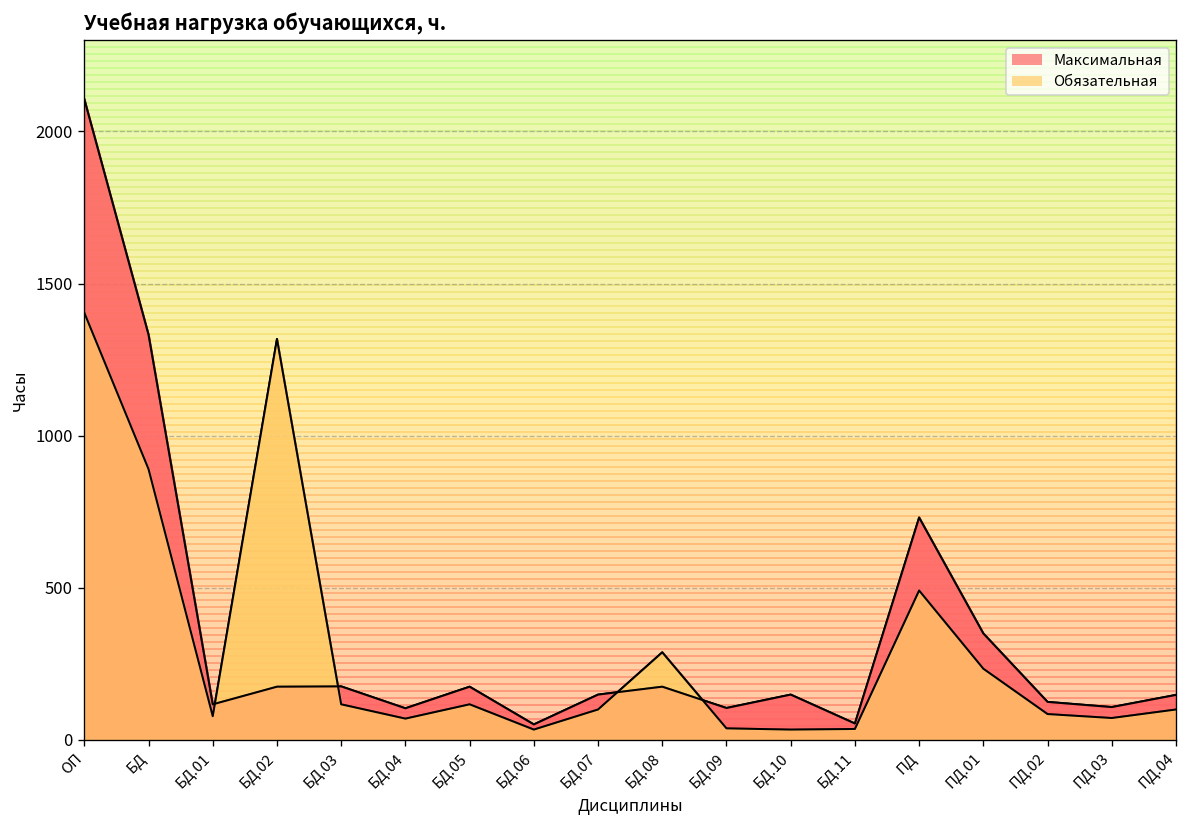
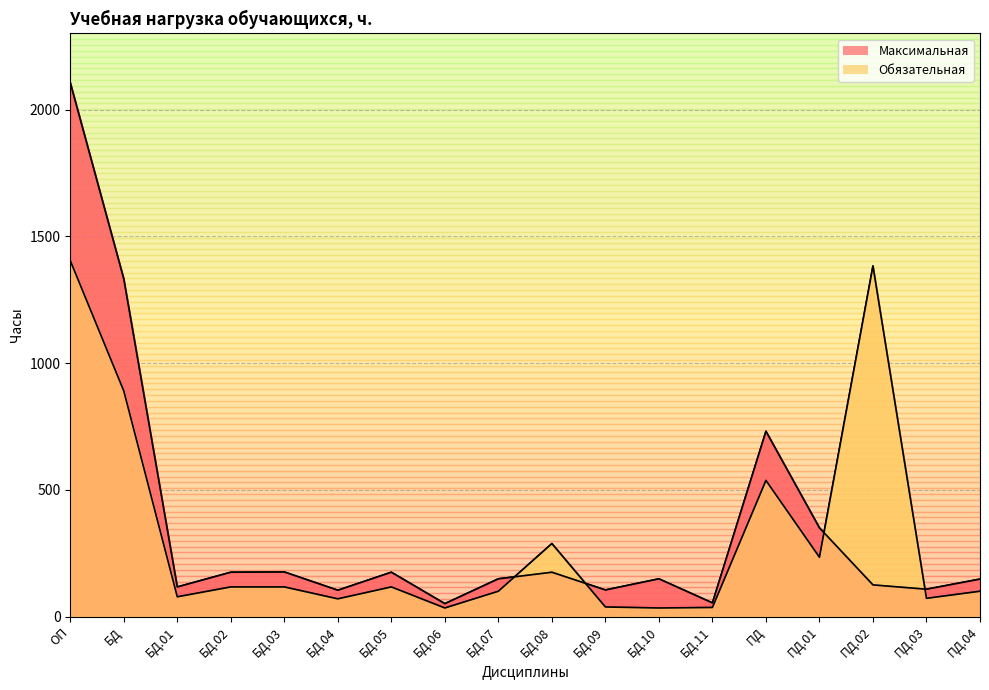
  {
    "Максимальная": {
      "ОП": 2110,
      "БД": 1330,
      "БД.01": 120,
      "БД.02": 180,
      "БД.03": 180,
      "БД.04": 100,
      "БД.05": 180,
      "БД.06": 50,
      "БД.07": 150,
      "БД.08": 180,
      "БД.09": 110,
      "БД.10": 150,
      "БД.11": 50,
      "ПД": 730,
      "ПД.01": 350,
      "ПД.02": 130,
      "ПД.03": 110,
      "ПД.04": 150
    },
    "Обязательная": {
      "ОП": 1400,
      "БД": 890,
      "БД.01": 80,
-     "БД.02": 1320,
+     "БД.02": 120,
      "БД.03": 120,
      "БД.04": 70,
      "БД.05": 120,
      "БД.06": 30,
      "БД.07": 100,
      "БД.08": 290,
      "БД.09": 40,
      "БД.10": 30,
      "БД.11": 40,
-     "ПД": 490,
+     "ПД": 540,
      "ПД.01": 230,
-     "ПД.02": 90,
+     "ПД.02": 1380,
      "ПД.03": 70,
      "ПД.04": 100
    }
  }
